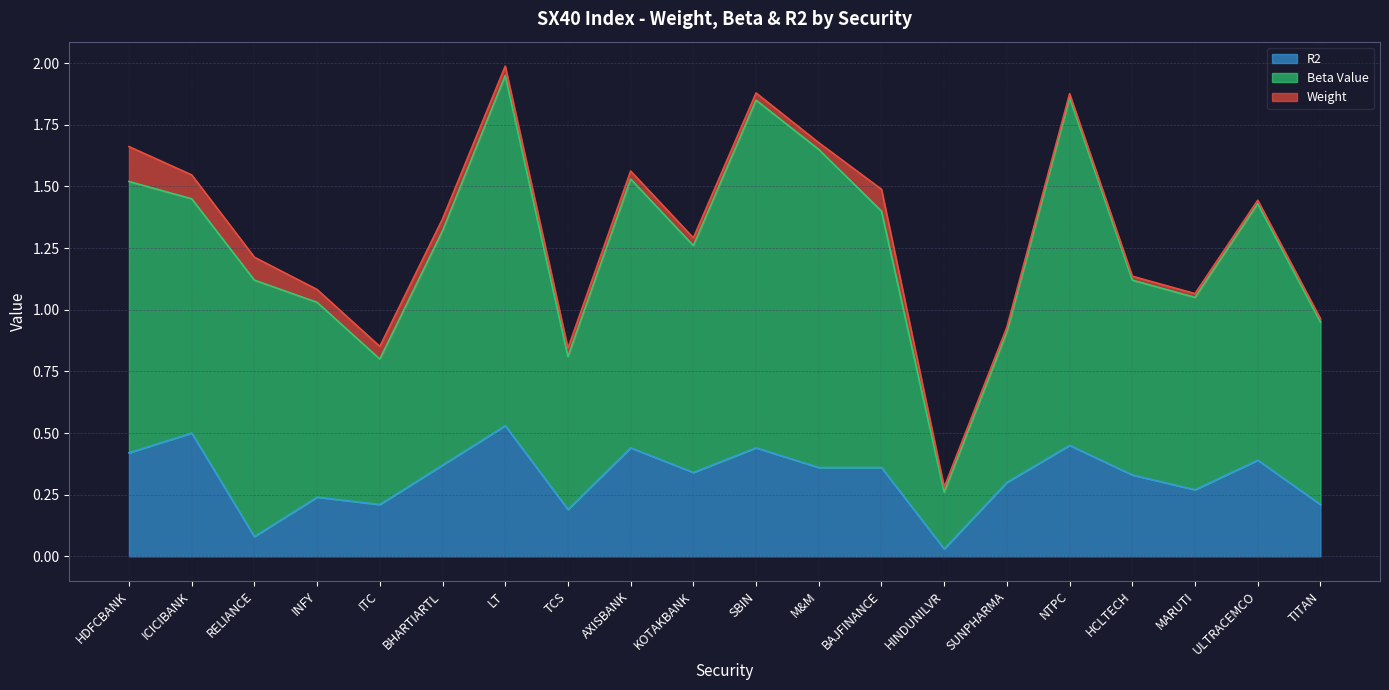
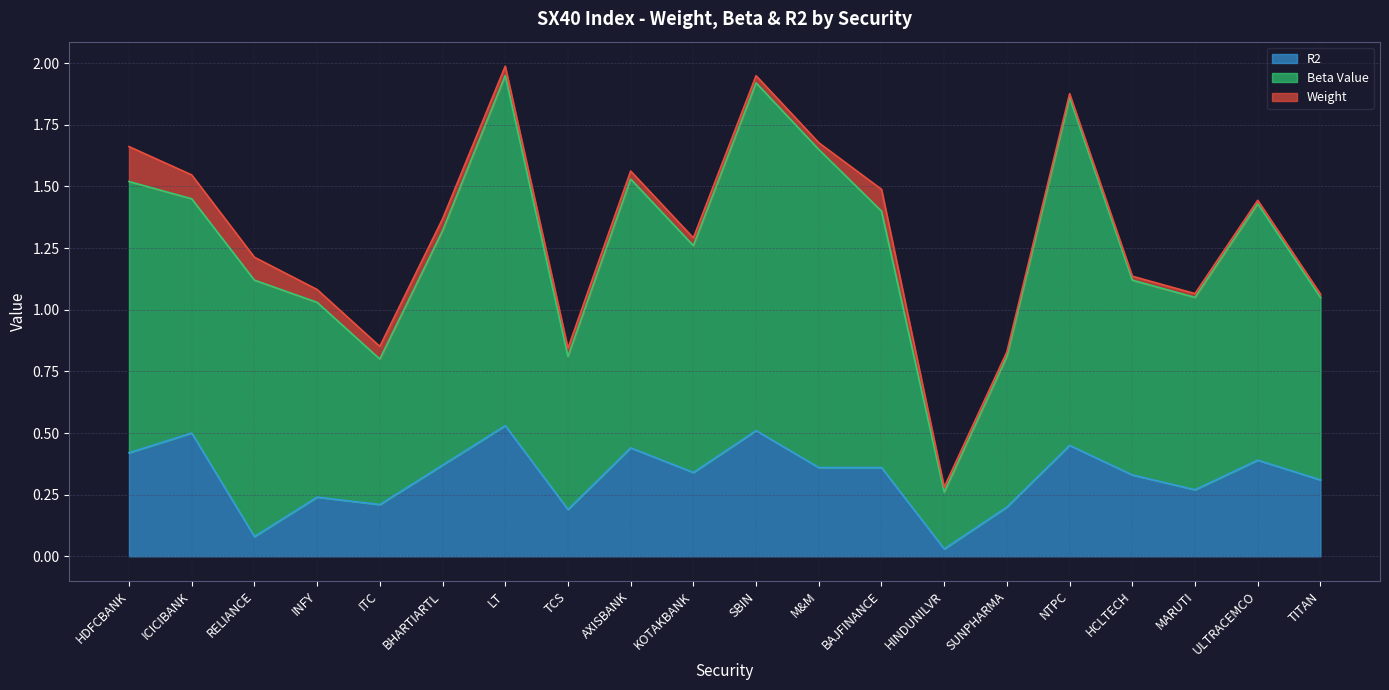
  {
    "R2": {
      "HDFCBANK": 0.42,
      "ICICIBANK": 0.50,
      "RELIANCE": 0.08,
      "INFY": 0.24,
      "ITC": 0.21,
      "BHARTIARTL": 0.37,
      "LT": 0.53,
      "TCS": 0.19,
      "AXISBANK": 0.44,
      "KOTAKBANK": 0.34,
-     "SBIN": 0.44,
+     "SBIN": 0.51,
      "M&M": 0.36,
      "BAJFINANCE": 0.36,
      "HINDUNILVR": 0.03,
-     "SUNPHARMA": 0.3,
+     "SUNPHARMA": 0.2,
      "NTPC": 0.45,
      "HCLTECH": 0.33,
      "MARUTI": 0.27,
      "ULTRACEMCO": 0.39,
-     "TITAN": 0.21
+     "TITAN": 0.31
    },
    "Beta Value": {
      "HDFCBANK": 1.10,
      "ICICIBANK": 0.95,
      "RELIANCE": 1.04,
      "INFY": 0.79,
      "ITC": 0.59,
      "BHARTIARTL": 0.95,
      "LT": 1.42,
      "TCS": 0.62,
      "AXISBANK": 1.09,
      "KOTAKBANK": 0.92,
      "SBIN": 1.41,
      "M&M": 1.29,
      "BAJFINANCE": 1.04,
      "HINDUNILVR": 0.23,
      "SUNPHARMA": 0.61,
      "NTPC": 1.41,
      "HCLTECH": 0.79,
      "MARUTI": 0.78,
      "ULTRACEMCO": 1.04,
      "TITAN": 0.74
    },
    "Weight": {
      "HDFCBANK": 0.14,
      "ICICIBANK": 0.10,
      "RELIANCE": 0.09,
      "INFY": 0.05,
      "ITC": 0.05,
      "BHARTIARTL": 0.05,
      "LT": 0.04,
      "TCS": 0.03,
      "AXISBANK": 0.03,
      "KOTAKBANK": 0.03,
      "SBIN": 0.03,
      "M&M": 0.03,
      "BAJFINANCE": 0.09,
      "HINDUNILVR": 0.02,
      "SUNPHARMA": 0.02,
      "NTPC": 0.02,
      "HCLTECH": 0.02,
      "MARUTI": 0.02,
      "ULTRACEMCO": 0.01,
      "TITAN": 0.01
    }
  }
